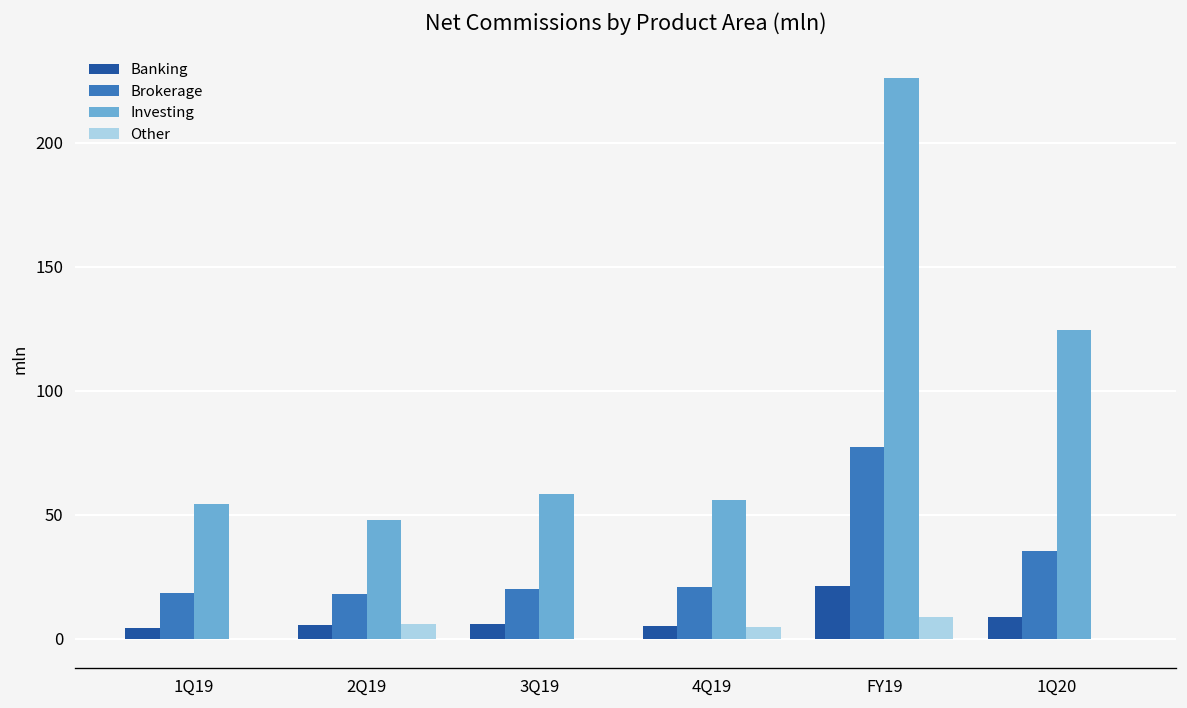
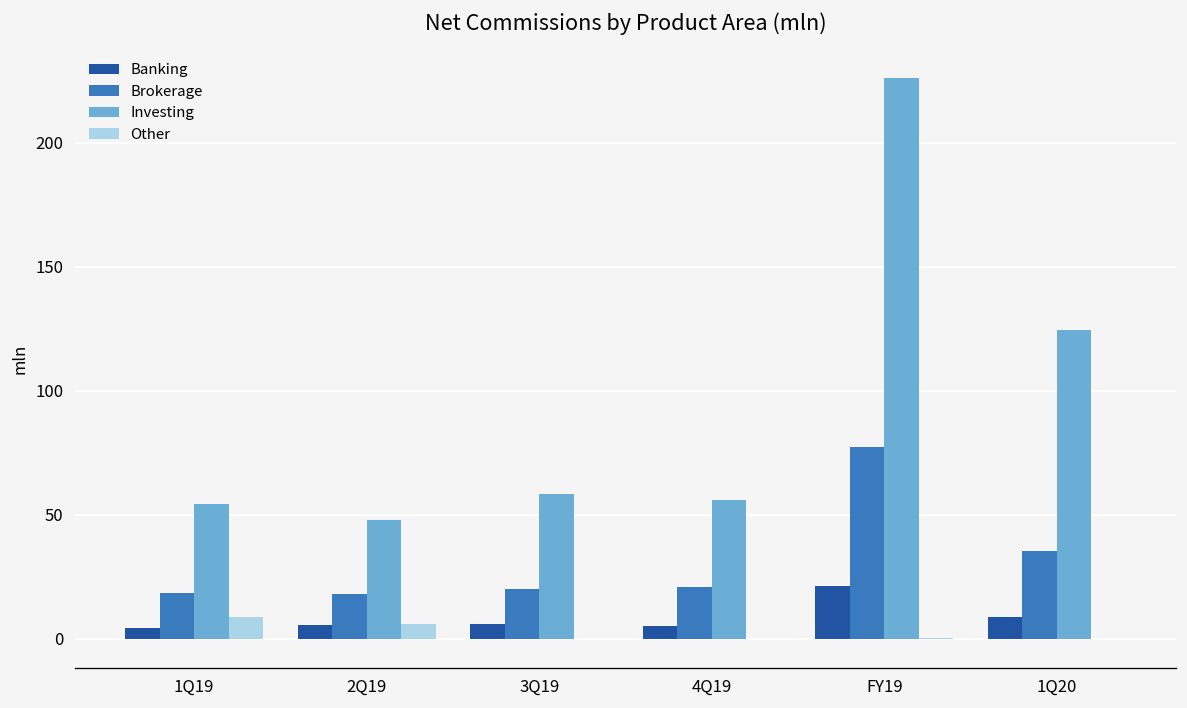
  {
    "Investing": {
      "1Q19": 54,
      "2Q19": 48,
      "3Q19": 58,
      "4Q19": 56,
      "FY19": 226,
      "1Q20": 125
    },
    "Other": {
-     "1Q19": 0,
+     "1Q19": 9,
      "2Q19": 6,
-     "4Q19": 5,
-     "FY19": 9
+     "4Q19": 0,
+     "FY19": 0
    }
  }
